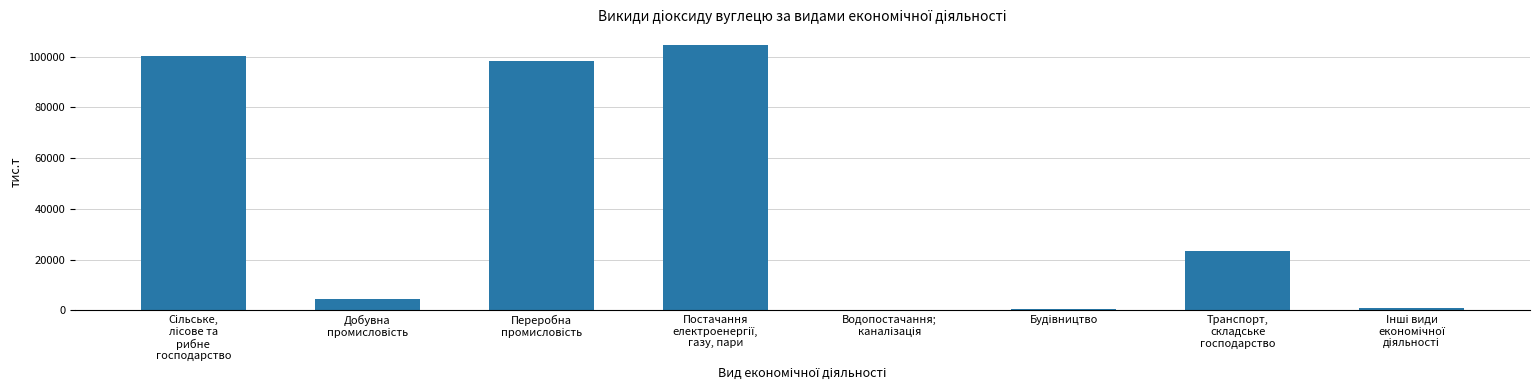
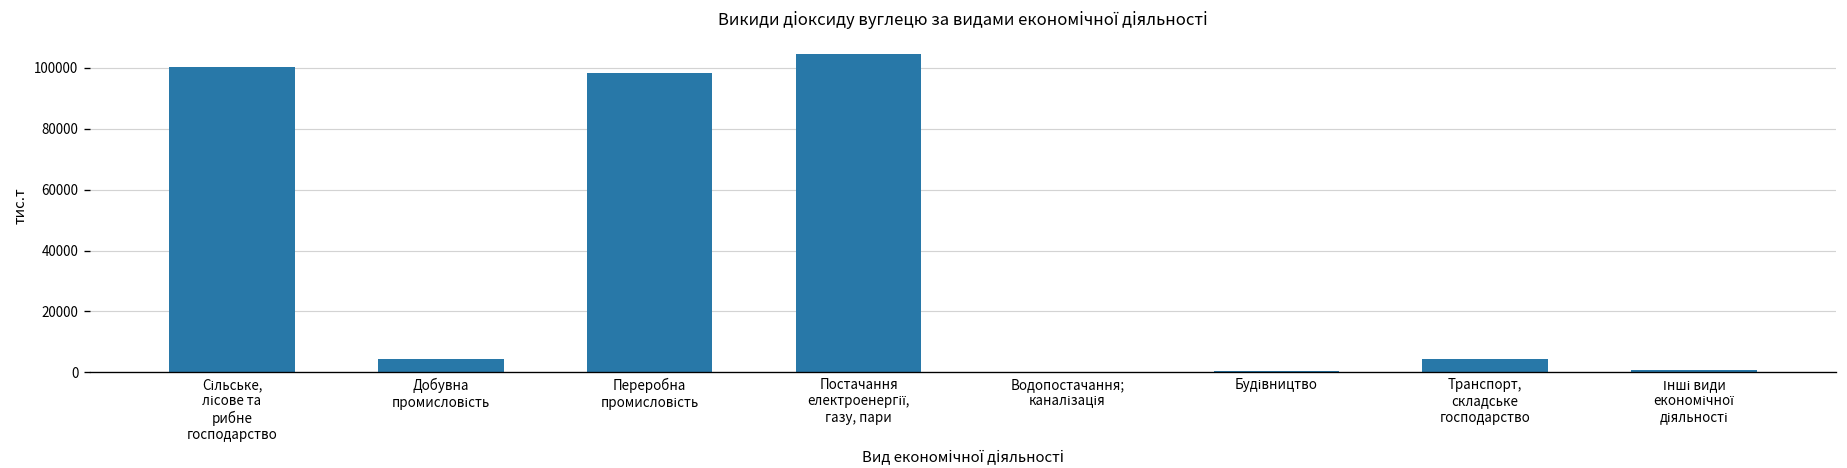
  {
    "Сільське, лісове та рибне господарство": 100000,
    "Добувна промисловість": 4000,
    "Переробна промисловість": 98000,
    "Постачання електроенергії, газу, пари": 104000,
-   "Транспорт, складське господарство": 23000
+   "Транспорт, складське господарство": 4000
  }
